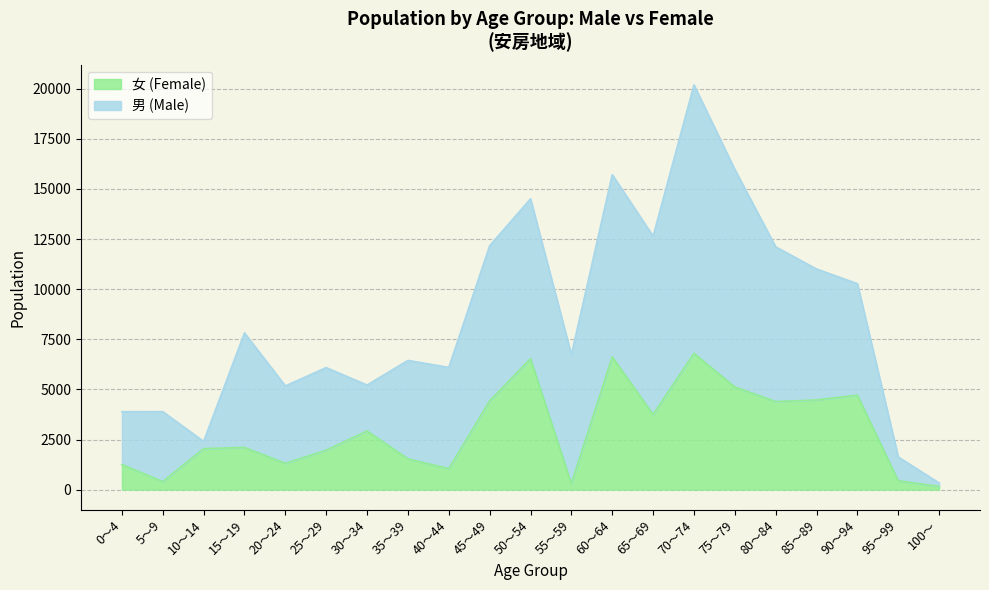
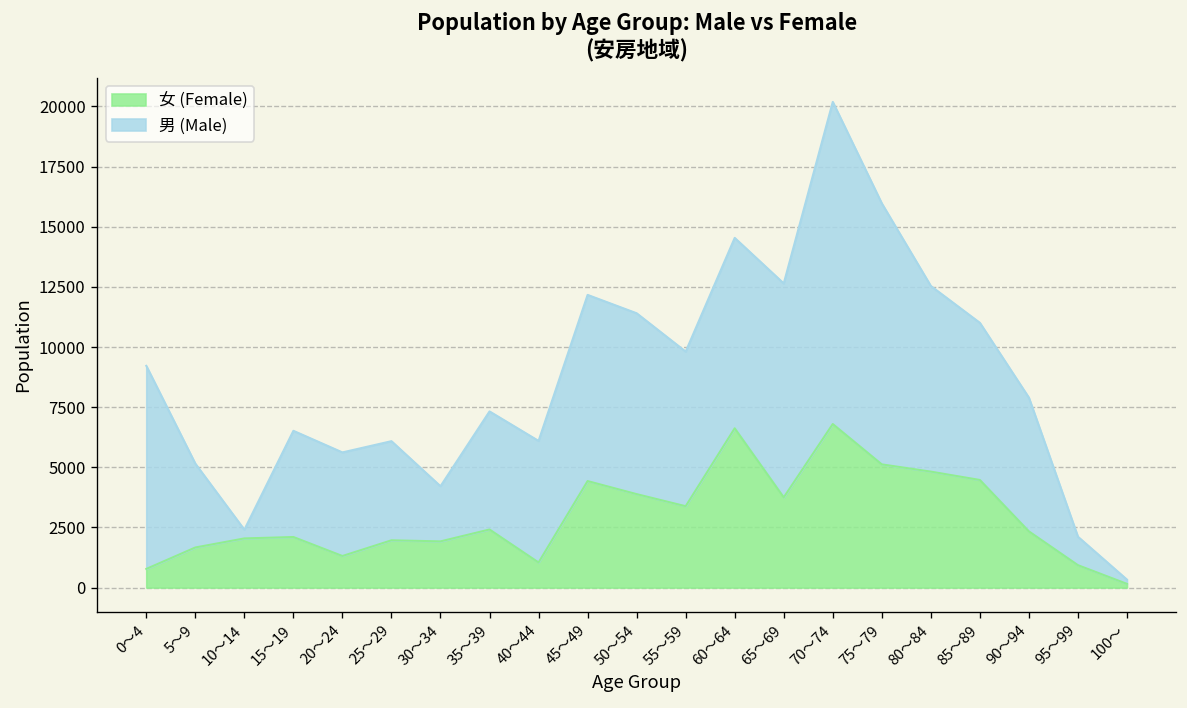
  {
    "女 (Female)": {
-     "0～4": 1300,
-     "5～9": 400,
+     "0～4": 800,
+     "5～9": 1700,
      "10～14": 2000,
      "15～19": 2100,
      "20～24": 1300,
      "25～29": 2000,
-     "30～34": 2900,
-     "35～39": 1500,
+     "30～34": 1900,
+     "35～39": 2400,
      "40～44": 1000,
      "45～49": 4400,
-     "50～54": 6500,
-     "55～59": 300,
+     "50～54": 3900,
+     "55～59": 3400,
      "60～64": 6600,
      "65～69": 3800,
      "70～74": 6800,
      "75～79": 5100,
-     "80～84": 4400,
+     "80～84": 4800,
      "85～89": 4500,
-     "90～94": 4700,
-     "95～99": 400,
+     "90～94": 2300,
+     "95～99": 900,
      "100～": 200
    },
    "男 (Male)": {
-     "0～4": 2600,
+     "0～4": 8400,
      "5～9": 3500,
      "10～14": 400,
-     "15～19": 5700,
-     "20～24": 3900,
+     "15～19": 4400,
+     "20～24": 4300,
      "25～29": 4100,
      "30～34": 2300,
      "35～39": 4900,
      "40～44": 5100,
      "45～49": 7700,
-     "50～54": 8000,
+     "50～54": 7500,
      "55～59": 6400,
-     "60～64": 9100,
+     "60～64": 7900,
      "65～69": 8900,
      "70～74": 13400,
      "75～79": 10900,
      "80～84": 7700,
      "85～89": 6500,
      "90～94": 5600,
      "95～99": 1200,
      "100～": 200
    }
  }
